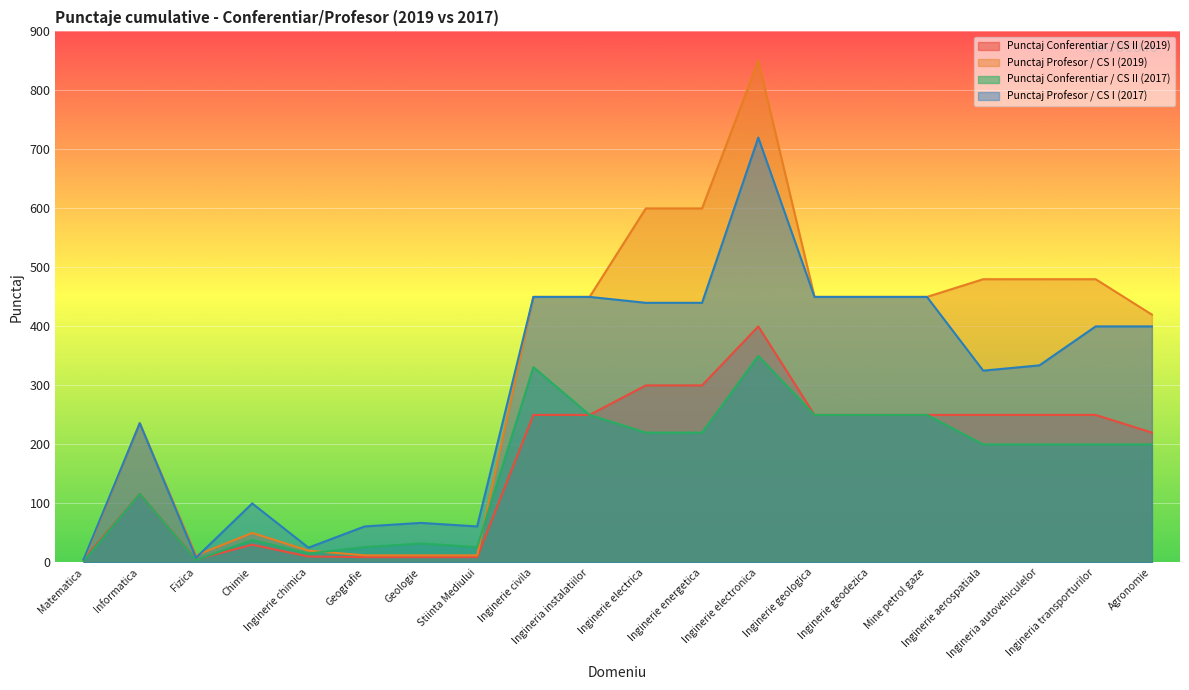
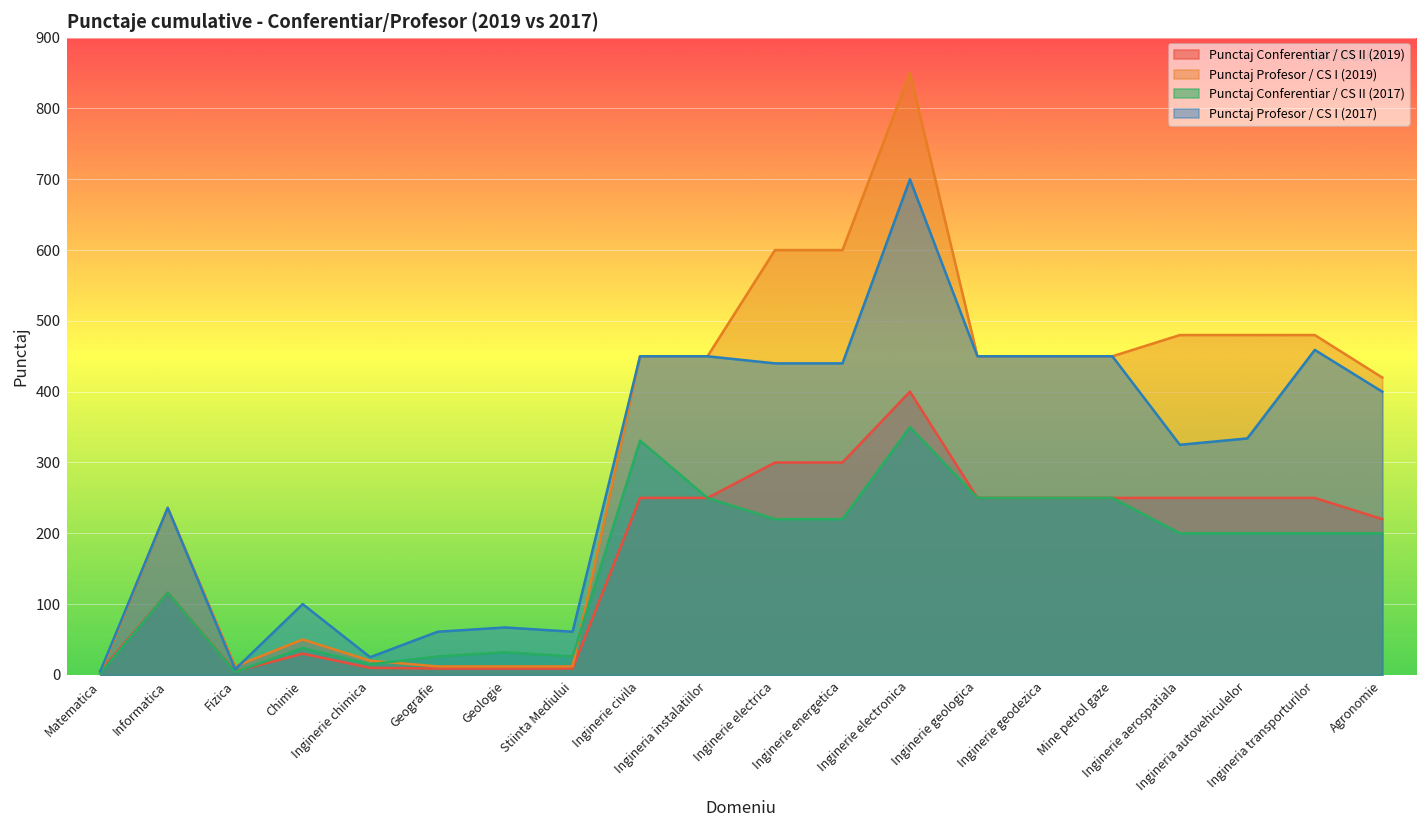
  {
    "Punctaj Conferentiar / CS II (2017)": {
      "Chimie": 40,
      "Inginerie chimica": 20,
      "Geografie": 30,
      "Geologie": 30,
      "Stiinta Mediului": 30,
      "Inginerie civila": 330,
      "Inginerie electrica": 220,
      "Inginerie energetica": 220,
      "Inginerie electronica": 350,
      "Inginerie aerospatiala": 200,
      "Ingineria autovehiculelor": 200,
      "Ingineria transporturilor": 200,
      "Agronomie": 200
    },
    "Punctaj Profesor / CS I (2017)": {
      "Chimie": 100,
      "Inginerie chimica": 30,
      "Geografie": 60,
      "Geologie": 70,
      "Stiinta Mediului": 60,
      "Inginerie electrica": 440,
      "Inginerie energetica": 440,
-     "Inginerie electronica": 720,
+     "Inginerie electronica": 700,
      "Inginerie aerospatiala": 330,
      "Ingineria autovehiculelor": 330,
-     "Ingineria transporturilor": 400,
+     "Ingineria transporturilor": 460,
      "Agronomie": 400
    }
  }
